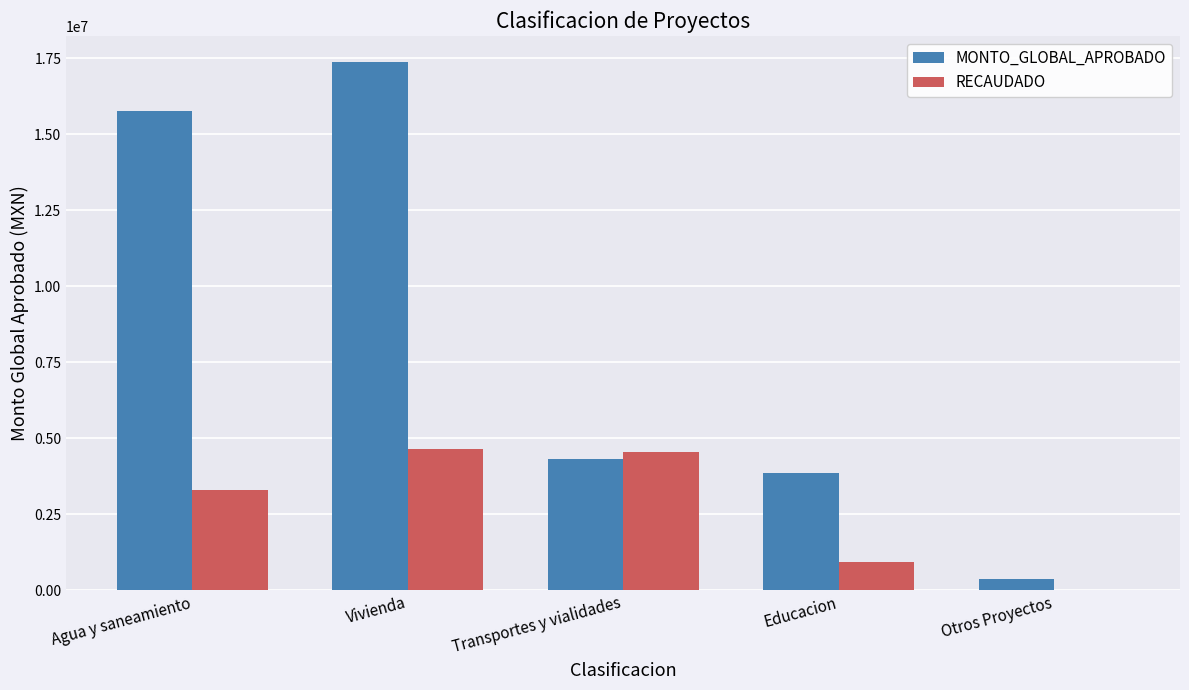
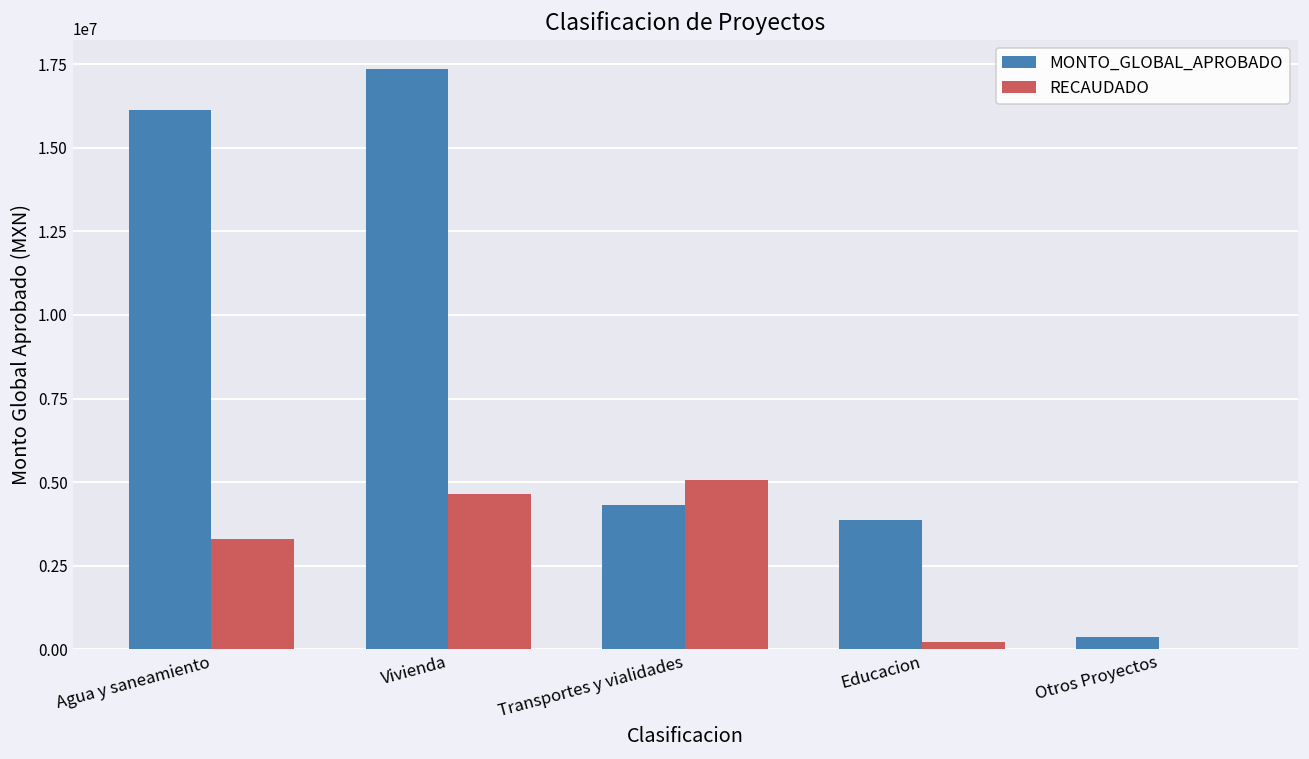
  {
    "MONTO_GLOBAL_APROBADO": {
-     "Agua y saneamiento": 15800000,
+     "Agua y saneamiento": 16100000,
      "Vivienda": 17400000,
      "Transportes y vialidades": 4300000,
      "Educacion": 3900000,
      "Otros Proyectos": 400000
    },
    "RECAUDADO": {
      "Agua y saneamiento": 3300000,
      "Vivienda": 4600000,
-     "Transportes y vialidades": 4500000,
-     "Educacion": 900000,
+     "Transportes y vialidades": 5000000,
+     "Educacion": 200000,
      "Otros Proyectos": 0
    }
  }
